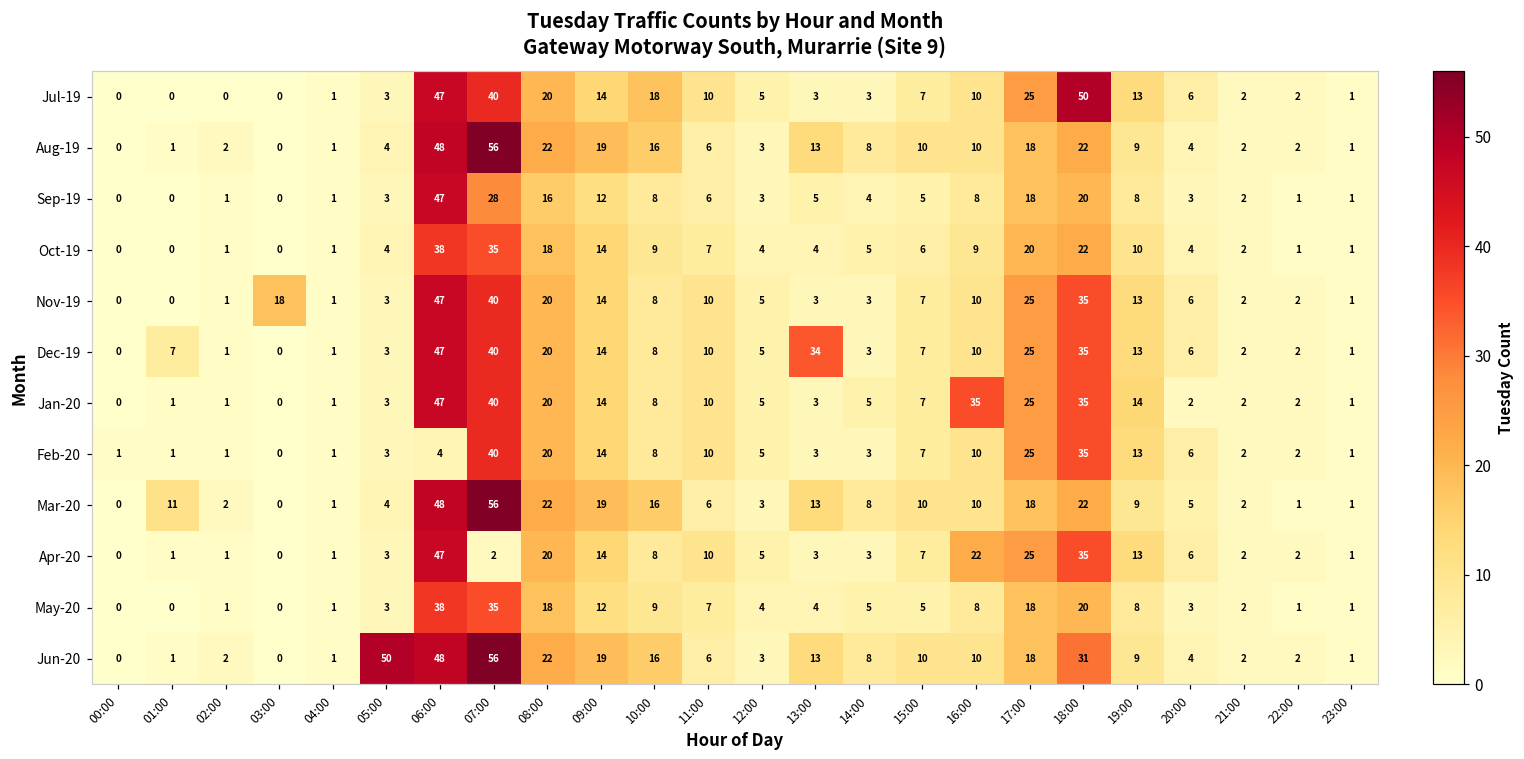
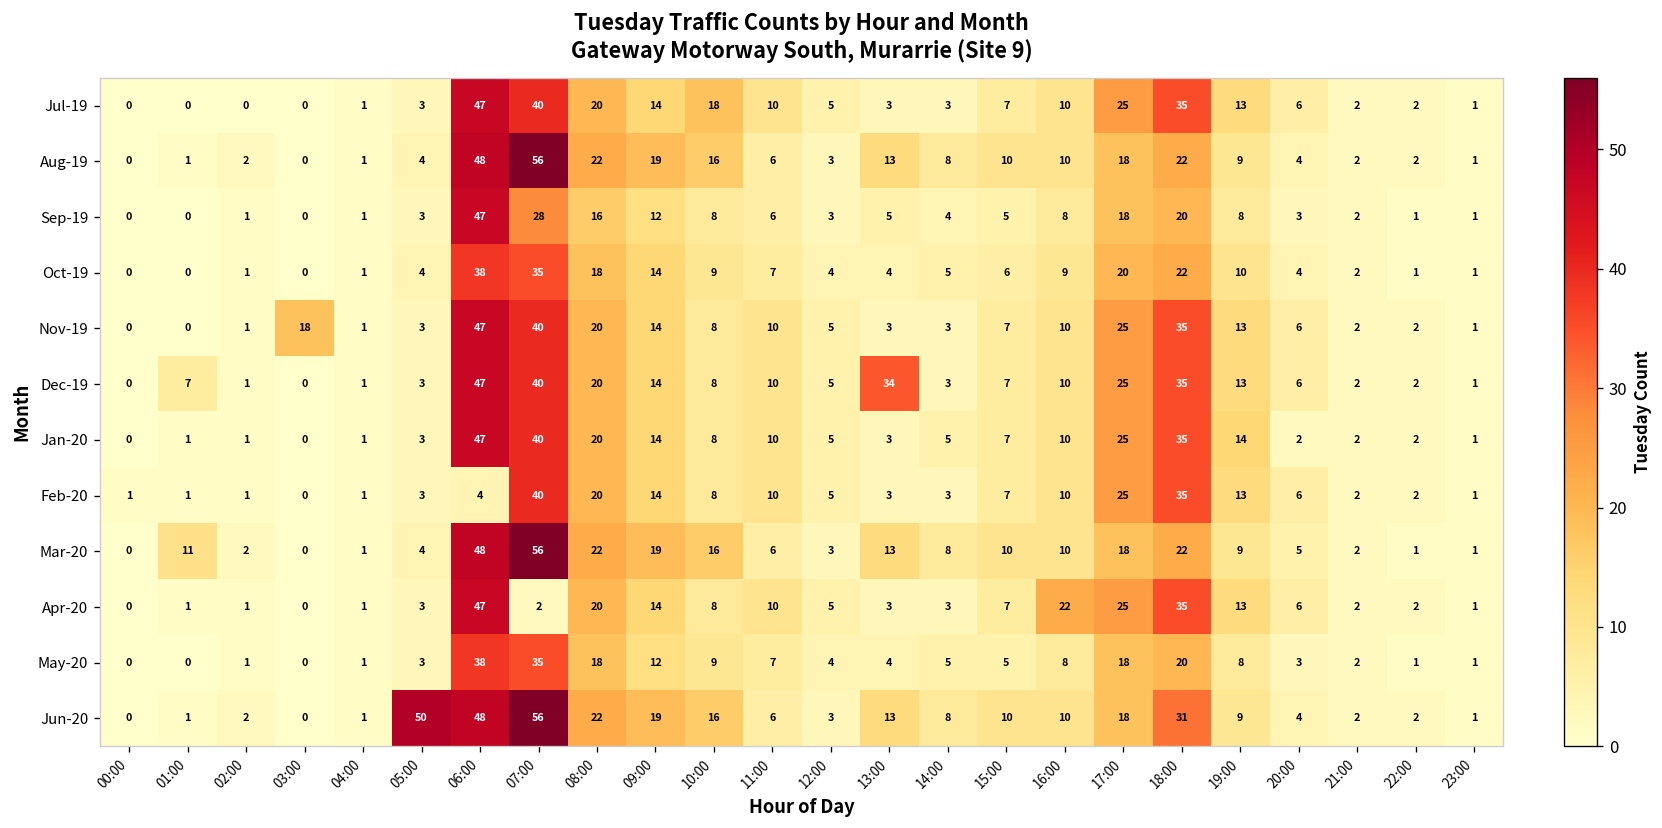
  {
    "Jul-19": {
      "00:00": 0,
      "01:00": 0,
      "02:00": 0,
      "03:00": 0,
      "04:00": 1,
      "05:00": 3,
      "06:00": 47,
      "07:00": 40,
      "08:00": 20,
      "09:00": 14,
      "10:00": 18,
      "11:00": 10,
      "12:00": 5,
      "13:00": 3,
      "14:00": 3,
      "15:00": 7,
      "16:00": 10,
      "17:00": 25,
-     "18:00": 50,
+     "18:00": 35,
      "19:00": 13,
      "20:00": 6,
      "21:00": 2,
      "22:00": 2,
      "23:00": 1
    },
    "Jan-20": {
      "00:00": 0,
      "01:00": 1,
      "02:00": 1,
      "03:00": 0,
      "04:00": 1,
      "05:00": 3,
      "06:00": 47,
      "07:00": 40,
      "08:00": 20,
      "09:00": 14,
      "10:00": 8,
      "11:00": 10,
      "12:00": 5,
      "13:00": 3,
      "14:00": 5,
      "15:00": 7,
-     "16:00": 35,
+     "16:00": 10,
      "17:00": 25,
      "18:00": 35,
      "19:00": 14,
      "20:00": 2,
      "21:00": 2,
      "22:00": 2,
      "23:00": 1
    }
  }
